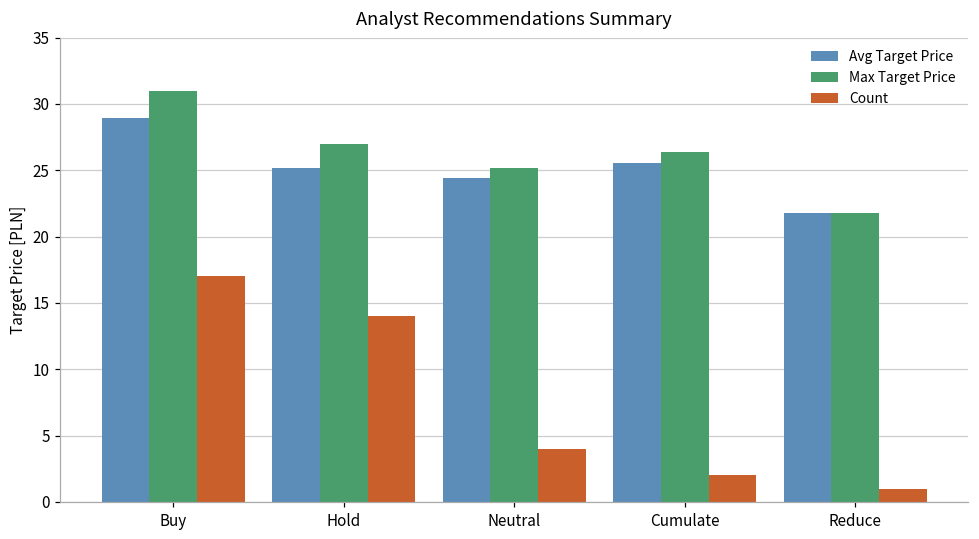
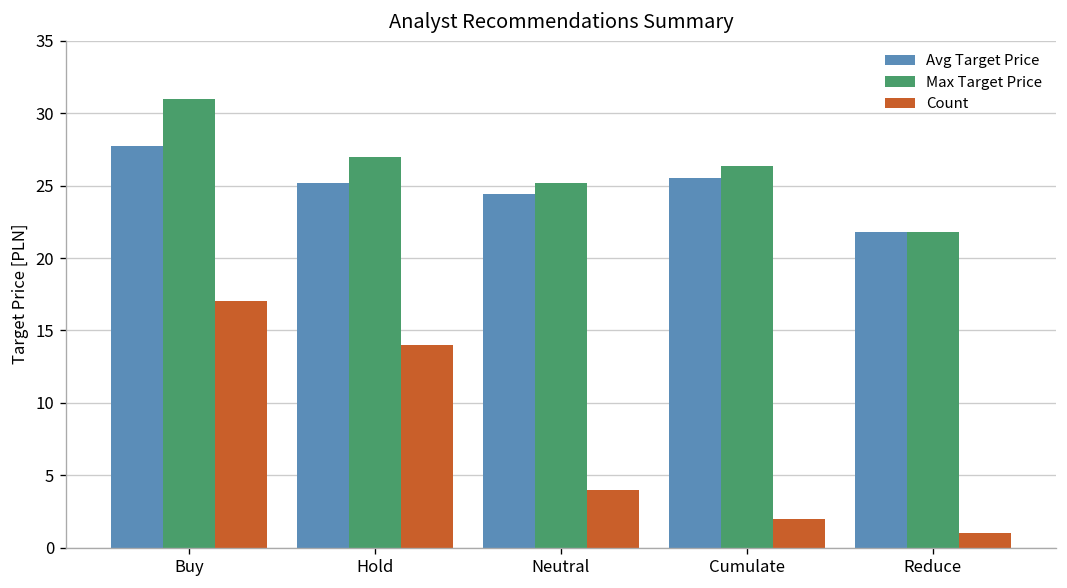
  {
    "Avg Target Price": {
-     "Buy": 29.0,
+     "Buy": 27.7,
      "Hold": 25.2,
      "Neutral": 24.4,
      "Cumulate": 25.5,
      "Reduce": 21.8
    },
    "Max Target Price": {
      "Buy": 31.0,
      "Hold": 27.0,
      "Neutral": 25.2,
      "Cumulate": 26.4,
      "Reduce": 21.8
    },
    "Count": {
      "Buy": 17.0,
      "Hold": 14.0,
      "Neutral": 4.0,
      "Cumulate": 2.0,
      "Reduce": 1.0
    }
  }
